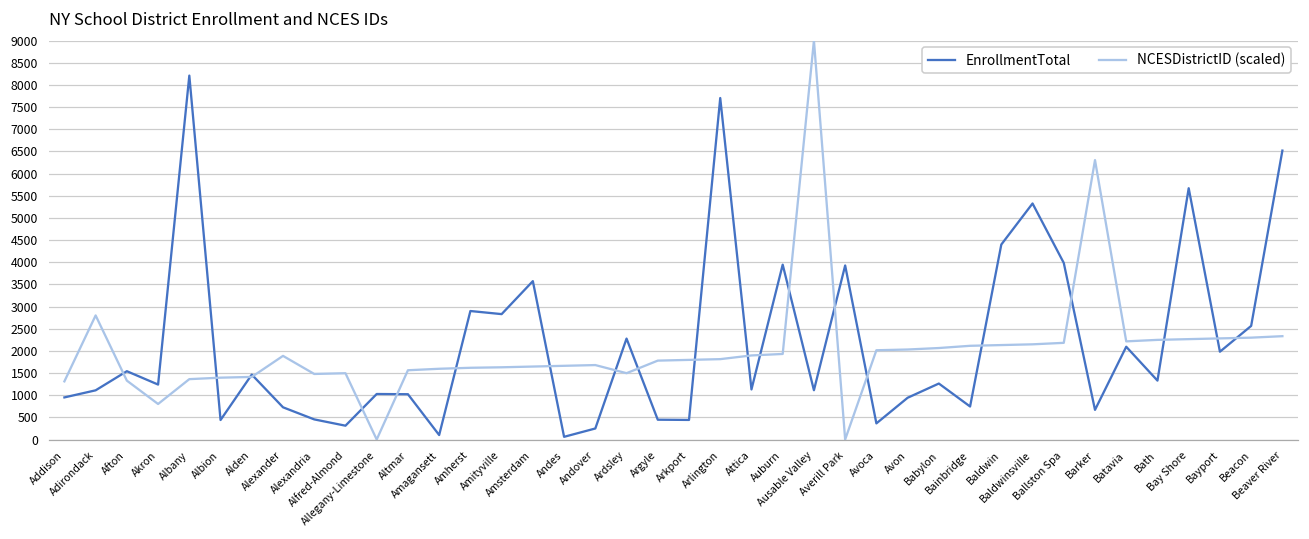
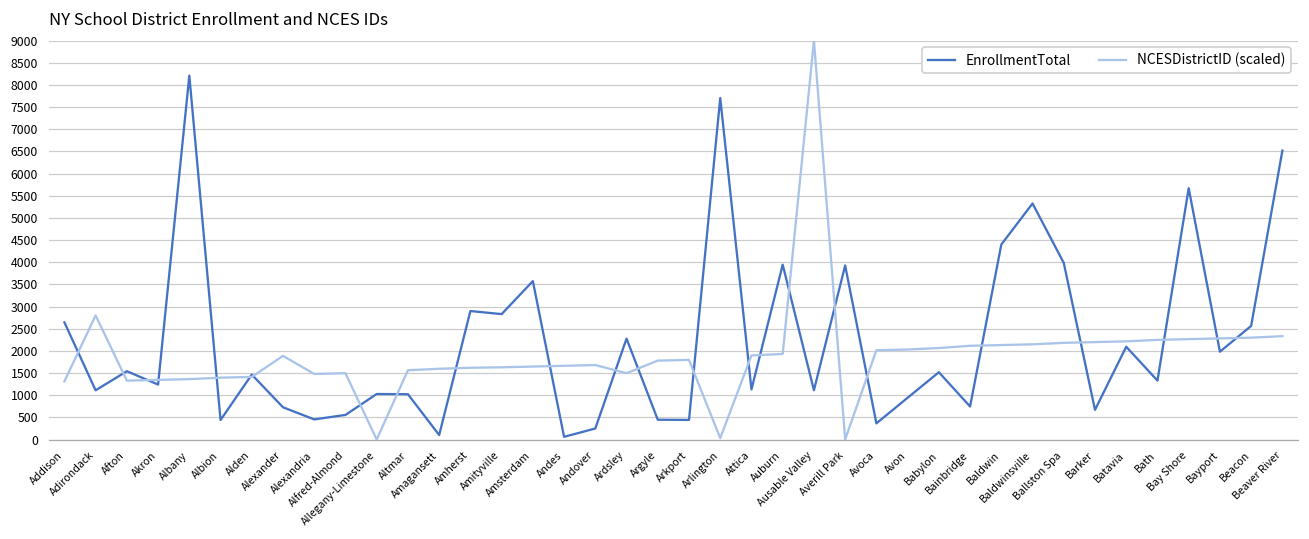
  {
    "EnrollmentTotal": {
-     "Addison": 1000,
+     "Addison": 2600,
      "Adirondack": 1100,
      "Afton": 1500,
      "Akron": 1200,
      "Albany": 8200,
      "Albion": 400,
      "Alexander": 700,
      "Alexandria": 500,
-     "Alfred-Almond": 300,
+     "Alfred-Almond": 600,
      "Allegany-Limestone": 1000,
      "Altmar": 1000,
      "Amagansett": 100,
      "Amherst": 2900,
      "Amityville": 2800,
      "Amsterdam": 3600,
      "Andes": 100,
      "Andover": 200,
      "Ardsley": 2300,
      "Argyle": 400,
      "Arkport": 400,
      "Arlington": 7700,
      "Attica": 1100,
      "Auburn": 3900,
      "Ausable Valley": 1100,
      "Averill Park": 3900,
      "Avoca": 400,
      "Avon": 900,
-     "Babylon": 1300,
+     "Babylon": 1500,
      "Bainbridge": 700,
      "Baldwin": 4400,
      "Baldwinsville": 5300,
      "Ballston Spa": 4000,
      "Barker": 700,
      "Batavia": 2100,
      "Bath": 1300,
      "Bay Shore": 5700,
      "Bayport": 2000,
      "Beacon": 2600,
      "Beaver River": 6500
    },
    "NCESDistrictID (scaled)": {
      "Addison": 1300,
      "Adirondack": 2800,
      "Afton": 1300,
-     "Akron": 800,
+     "Akron": 1300,
      "Albany": 1400,
      "Albion": 1400,
      "Alexander": 1900,
      "Alexandria": 1500,
      "Alfred-Almond": 1500,
      "Allegany-Limestone": 0,
      "Altmar": 1600,
      "Amagansett": 1600,
      "Amherst": 1600,
      "Amityville": 1600,
      "Amsterdam": 1600,
      "Andes": 1700,
      "Andover": 1700,
      "Ardsley": 1500,
      "Argyle": 1800,
      "Arkport": 1800,
-     "Arlington": 1800,
+     "Arlington": 0,
      "Attica": 1900,
      "Auburn": 1900,
      "Ausable Valley": 9000,
      "Averill Park": 0,
      "Avoca": 2000,
      "Avon": 2000,
      "Babylon": 2100,
      "Bainbridge": 2100,
      "Baldwin": 2100,
      "Baldwinsville": 2100,
      "Ballston Spa": 2200,
-     "Barker": 6300,
+     "Barker": 2200,
      "Batavia": 2200,
      "Bath": 2200,
      "Bay Shore": 2300,
      "Bayport": 2300,
      "Beacon": 2300,
      "Beaver River": 2300
    }
  }
